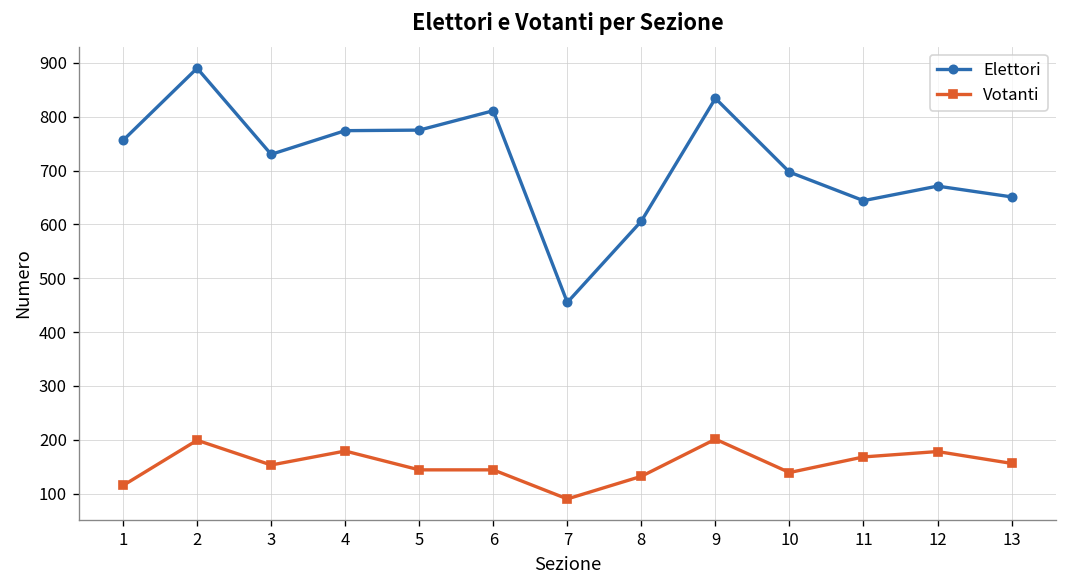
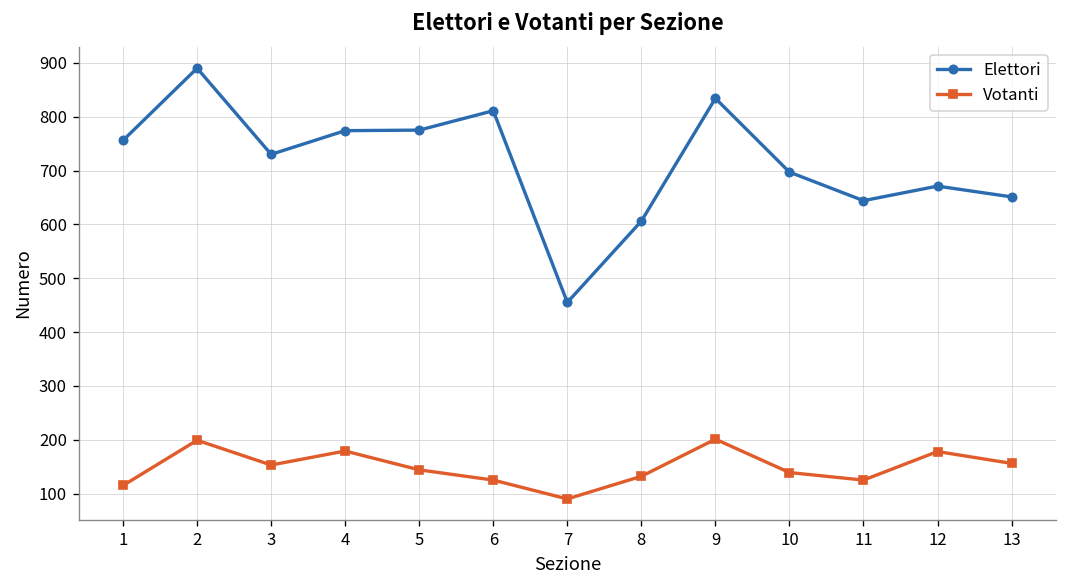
  {
    "Elettori": {
      "1": 760,
      "2": 890,
      "3": 730,
      "4": 770,
      "5": 780,
      "6": 810,
      "7": 460,
      "8": 610,
      "9": 830,
      "10": 700,
      "11": 640,
      "12": 670,
      "13": 650
    },
    "Votanti": {
      "1": 120,
      "2": 200,
      "3": 150,
      "4": 180,
      "5": 140,
-     "6": 140,
+     "6": 130,
      "7": 90,
      "8": 130,
      "9": 200,
      "10": 140,
-     "11": 170,
+     "11": 130,
      "12": 180,
      "13": 160
    }
  }
